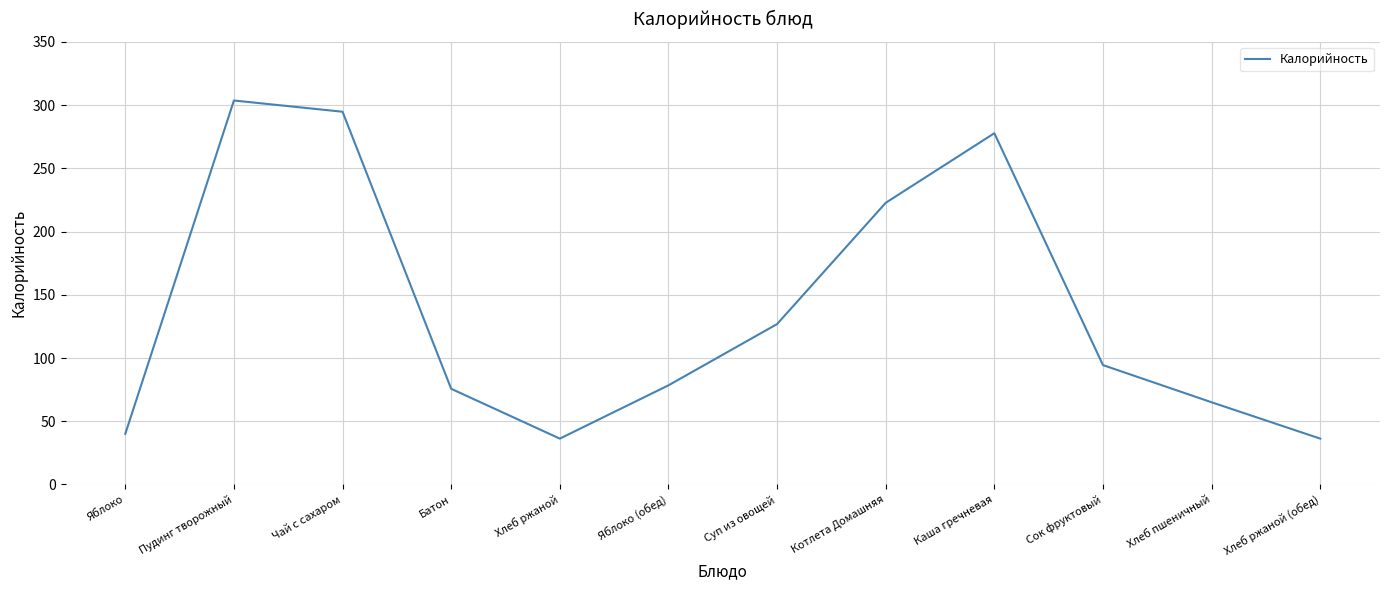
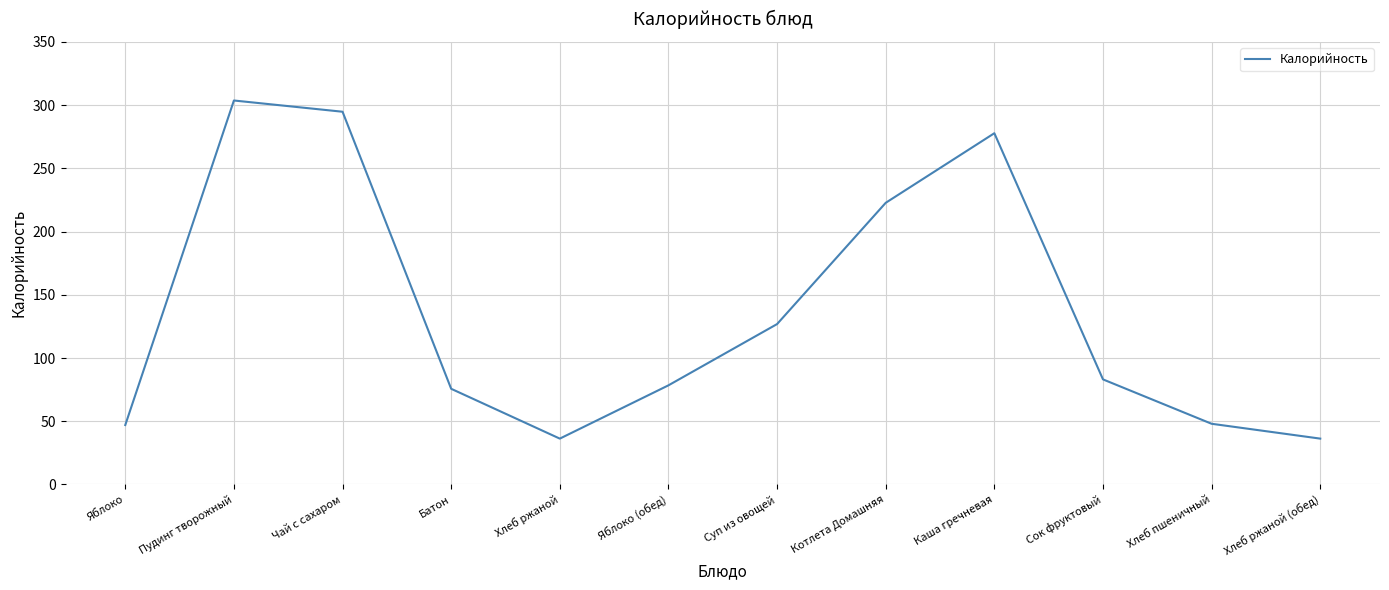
  {
-   "Яблоко": 40,
+   "Яблоко": 47,
    "Пудинг творожный": 304,
    "Чай с сахаром": 295,
    "Батон": 76,
    "Хлеб ржаной": 36,
    "Яблоко (обед)": 78,
    "Суп из овощей": 127,
    "Котлета Домашняя": 223,
    "Каша гречневая": 278,
-   "Сок фруктовый": 94,
-   "Хлеб пшеничный": 65,
+   "Сок фруктовый": 83,
+   "Хлеб пшеничный": 48,
    "Хлеб ржаной (обед)": 36
  }
